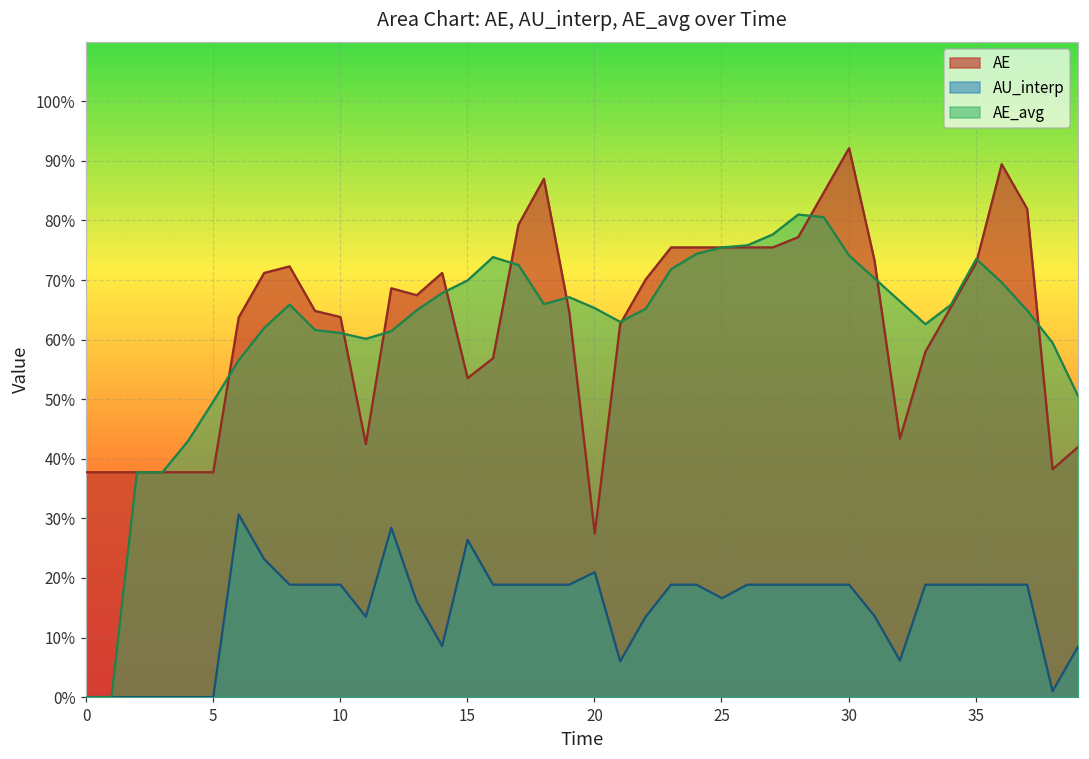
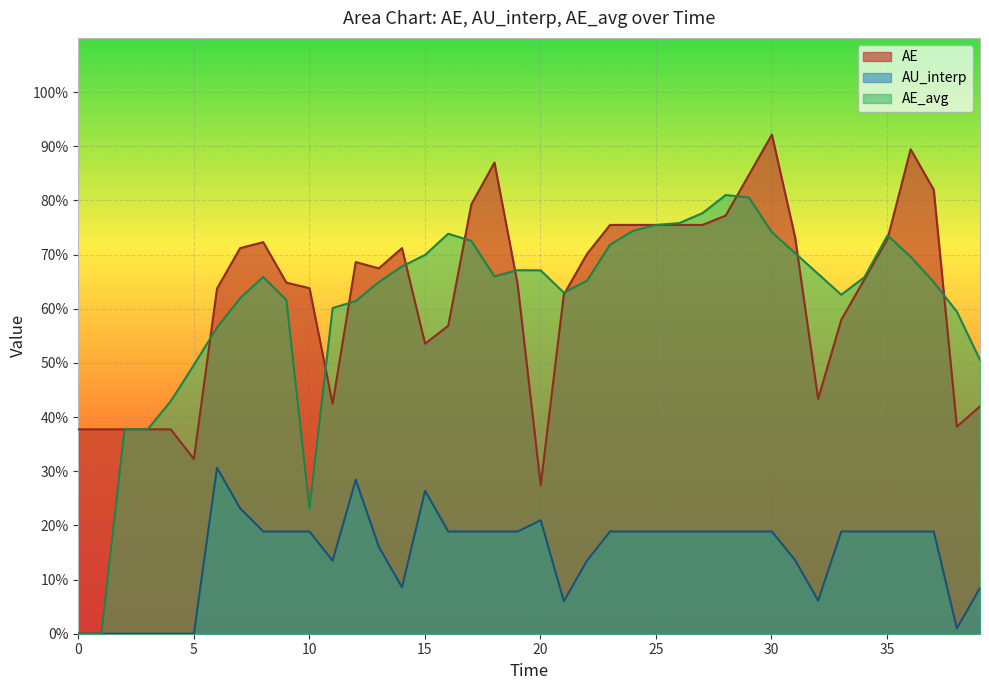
  {
    "AE": {
      "0": "38%",
-     "5": "38%",
+     "5": "32%",
      "10": "64%",
      "15": "54%",
      "20": "27%"
    },
    "AU_interp": {
      "5": "0%",
      "10": "19%",
      "15": "26%",
      "20": "21%",
-     "25": "17%"
+     "25": "19%"
    },
    "AE_avg": {
      "5": "50%",
-     "10": "61%",
+     "10": "23%",
      "15": "70%",
-     "20": "65%"
+     "20": "67%"
    }
  }
